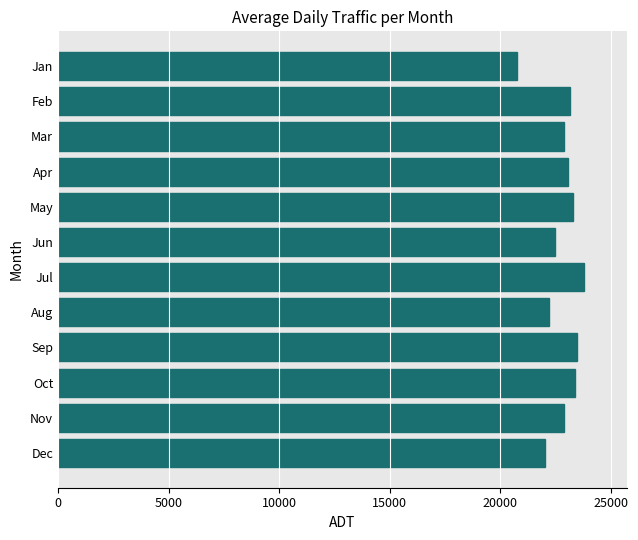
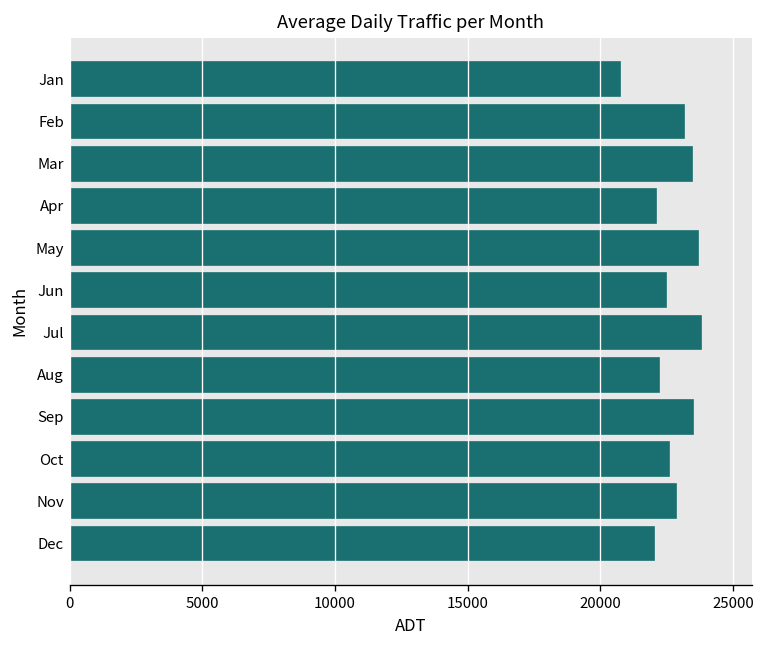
  {
    "Jan": 20800,
    "Feb": 23200,
-   "Mar": 22900,
-   "Apr": 23100,
-   "May": 23300,
+   "Mar": 23500,
+   "Apr": 22100,
+   "May": 23700,
    "Jun": 22500,
    "Jul": 23800,
    "Aug": 22200,
    "Sep": 23500,
-   "Oct": 23400,
+   "Oct": 22600,
    "Nov": 22900,
    "Dec": 22000
  }
